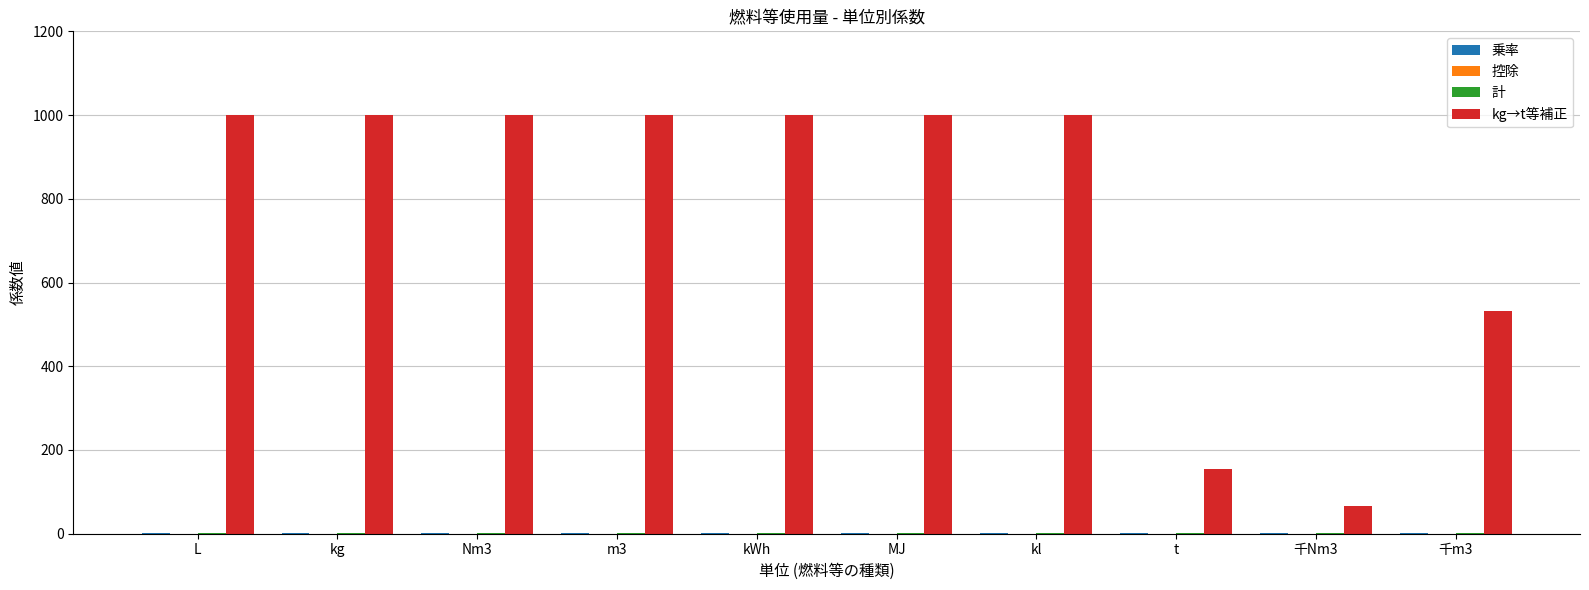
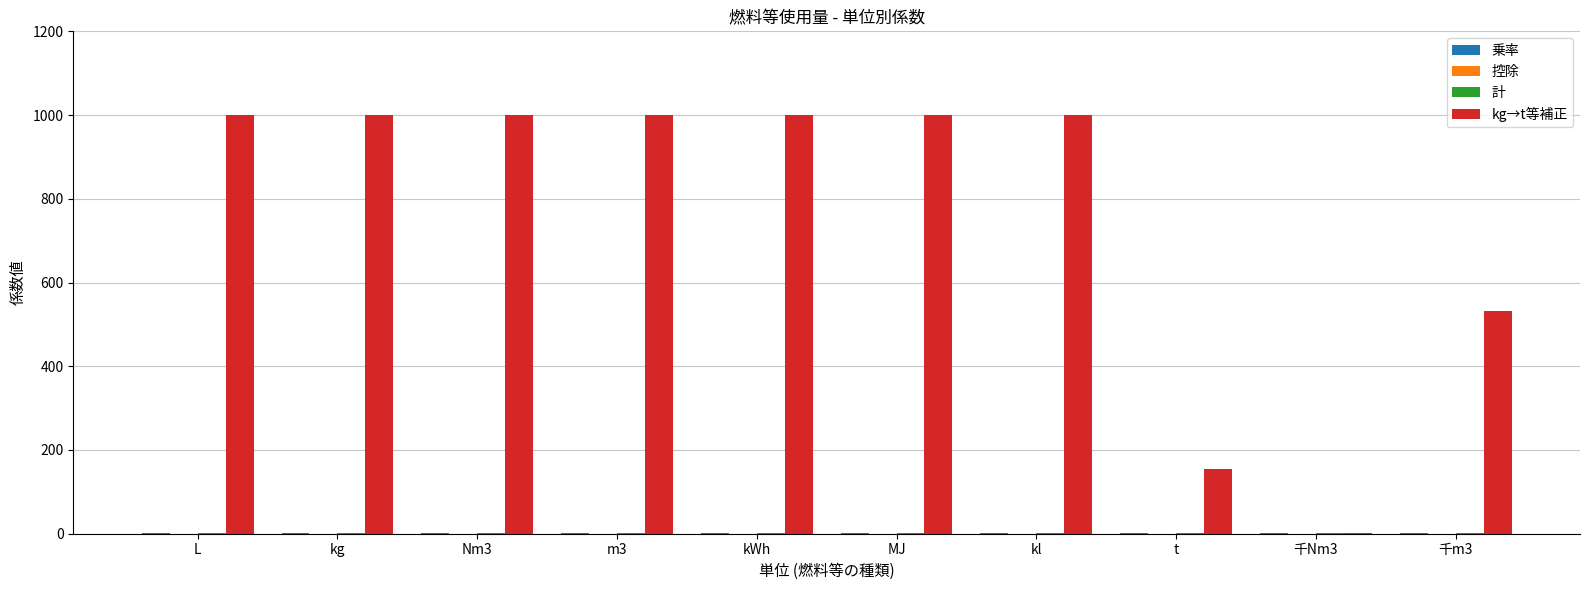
  {
    "控除": {
      "L": 0,
      "kg": 0,
      "Nm3": 0,
      "m3": 0,
      "kWh": 0,
      "MJ": 0,
      "kl": 0,
      "t": 0,
      "千Nm3": 0,
      "千m3": 0
    },
    "kg→t等補正": {
      "L": 1000,
      "kg": 1000,
      "Nm3": 1000,
      "m3": 1000,
      "kWh": 1000,
      "MJ": 1000,
      "kl": 1000,
      "t": 150,
-     "千Nm3": 70,
+     "千Nm3": 0,
      "千m3": 530
    }
  }
